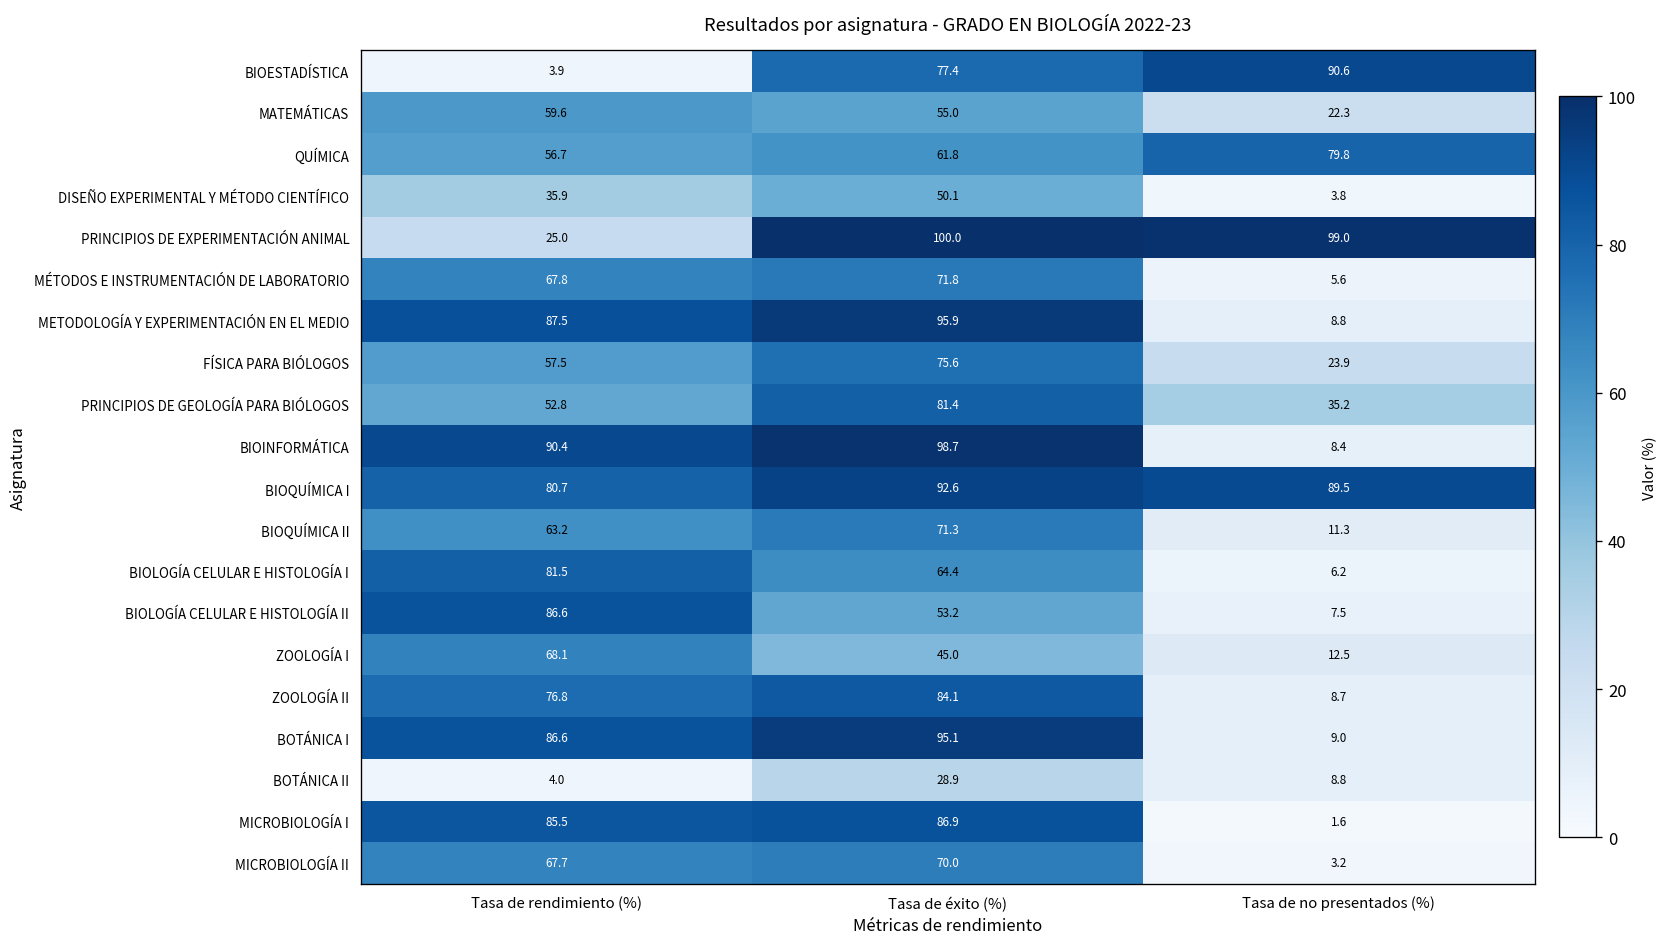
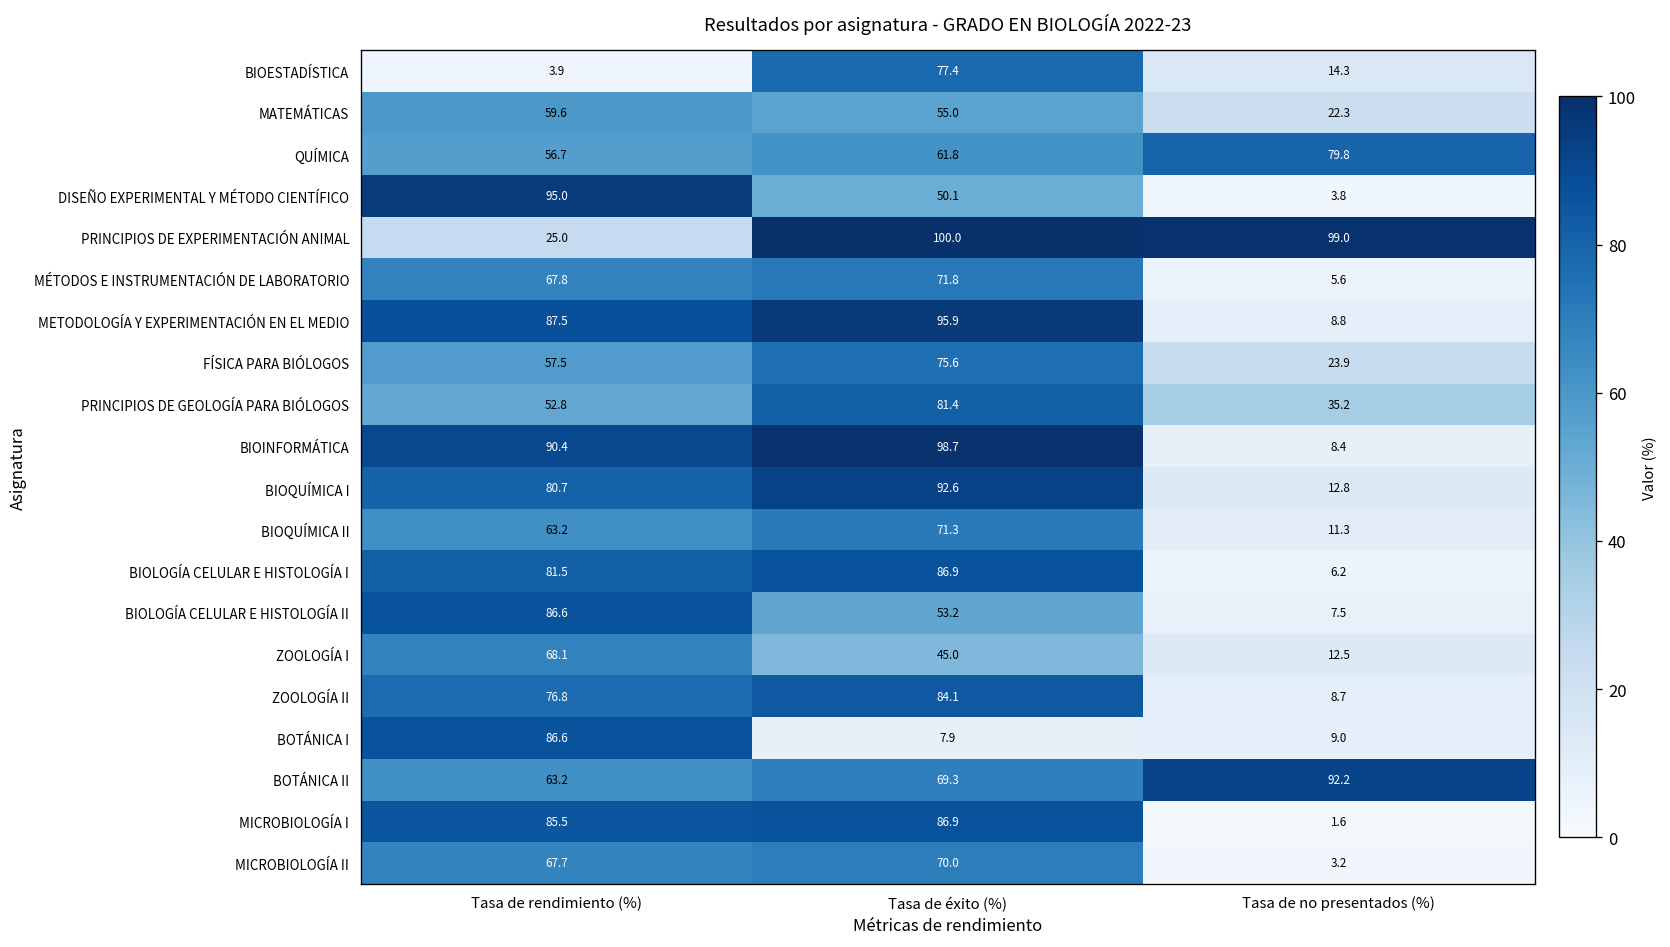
  {
    "BIOESTADÍSTICA": {
      "Tasa de rendimiento (%)": 3.9,
      "Tasa de éxito (%)": 77.4,
-     "Tasa de no presentados (%)": 90.6
+     "Tasa de no presentados (%)": 14.3
    },
    "MATEMÁTICAS": {
      "Tasa de rendimiento (%)": 59.6,
      "Tasa de éxito (%)": 55.0,
      "Tasa de no presentados (%)": 22.3
    },
    "QUÍMICA": {
      "Tasa de rendimiento (%)": 56.7,
      "Tasa de éxito (%)": 61.8,
      "Tasa de no presentados (%)": 79.8
    },
    "DISEÑO EXPERIMENTAL Y MÉTODO CIENTÍFICO": {
-     "Tasa de rendimiento (%)": 35.9,
+     "Tasa de rendimiento (%)": 95.0,
      "Tasa de éxito (%)": 50.1,
      "Tasa de no presentados (%)": 3.8
    },
    "PRINCIPIOS DE EXPERIMENTACIÓN ANIMAL": {
      "Tasa de rendimiento (%)": 25.0,
      "Tasa de éxito (%)": 100.0,
      "Tasa de no presentados (%)": 99.0
    },
    "MÉTODOS E INSTRUMENTACIÓN DE LABORATORIO": {
      "Tasa de rendimiento (%)": 67.8,
      "Tasa de éxito (%)": 71.8,
      "Tasa de no presentados (%)": 5.6
    },
    "METODOLOGÍA Y EXPERIMENTACIÓN EN EL MEDIO": {
      "Tasa de rendimiento (%)": 87.5,
      "Tasa de éxito (%)": 95.9,
      "Tasa de no presentados (%)": 8.8
    },
    "FÍSICA PARA BIÓLOGOS": {
      "Tasa de rendimiento (%)": 57.5,
      "Tasa de éxito (%)": 75.6,
      "Tasa de no presentados (%)": 23.9
    },
    "PRINCIPIOS DE GEOLOGÍA PARA BIÓLOGOS": {
      "Tasa de rendimiento (%)": 52.8,
      "Tasa de éxito (%)": 81.4,
      "Tasa de no presentados (%)": 35.2
    },
    "BIOINFORMÁTICA": {
      "Tasa de rendimiento (%)": 90.4,
      "Tasa de éxito (%)": 98.7,
      "Tasa de no presentados (%)": 8.4
    },
    "BIOQUÍMICA I": {
      "Tasa de rendimiento (%)": 80.7,
      "Tasa de éxito (%)": 92.6,
-     "Tasa de no presentados (%)": 89.5
+     "Tasa de no presentados (%)": 12.8
    },
    "BIOQUÍMICA II": {
      "Tasa de rendimiento (%)": 63.2,
      "Tasa de éxito (%)": 71.3,
      "Tasa de no presentados (%)": 11.3
    },
    "BIOLOGÍA CELULAR E HISTOLOGÍA I": {
      "Tasa de rendimiento (%)": 81.5,
-     "Tasa de éxito (%)": 64.4,
+     "Tasa de éxito (%)": 86.9,
      "Tasa de no presentados (%)": 6.2
    },
    "BIOLOGÍA CELULAR E HISTOLOGÍA II": {
      "Tasa de rendimiento (%)": 86.6,
      "Tasa de éxito (%)": 53.2,
      "Tasa de no presentados (%)": 7.5
    },
    "ZOOLOGÍA I": {
      "Tasa de rendimiento (%)": 68.1,
      "Tasa de éxito (%)": 45.0,
      "Tasa de no presentados (%)": 12.5
    },
    "ZOOLOGÍA II": {
      "Tasa de rendimiento (%)": 76.8,
      "Tasa de éxito (%)": 84.1,
      "Tasa de no presentados (%)": 8.7
    },
    "BOTÁNICA I": {
      "Tasa de rendimiento (%)": 86.6,
-     "Tasa de éxito (%)": 95.1,
+     "Tasa de éxito (%)": 7.9,
      "Tasa de no presentados (%)": 9.0
    },
    "BOTÁNICA II": {
-     "Tasa de rendimiento (%)": 4.0,
-     "Tasa de éxito (%)": 28.9,
-     "Tasa de no presentados (%)": 8.8
+     "Tasa de rendimiento (%)": 63.2,
+     "Tasa de éxito (%)": 69.3,
+     "Tasa de no presentados (%)": 92.2
    },
    "MICROBIOLOGÍA I": {
      "Tasa de rendimiento (%)": 85.5,
      "Tasa de éxito (%)": 86.9,
      "Tasa de no presentados (%)": 1.6
    },
    "MICROBIOLOGÍA II": {
      "Tasa de rendimiento (%)": 67.7,
      "Tasa de éxito (%)": 70.0,
      "Tasa de no presentados (%)": 3.2
    }
  }
